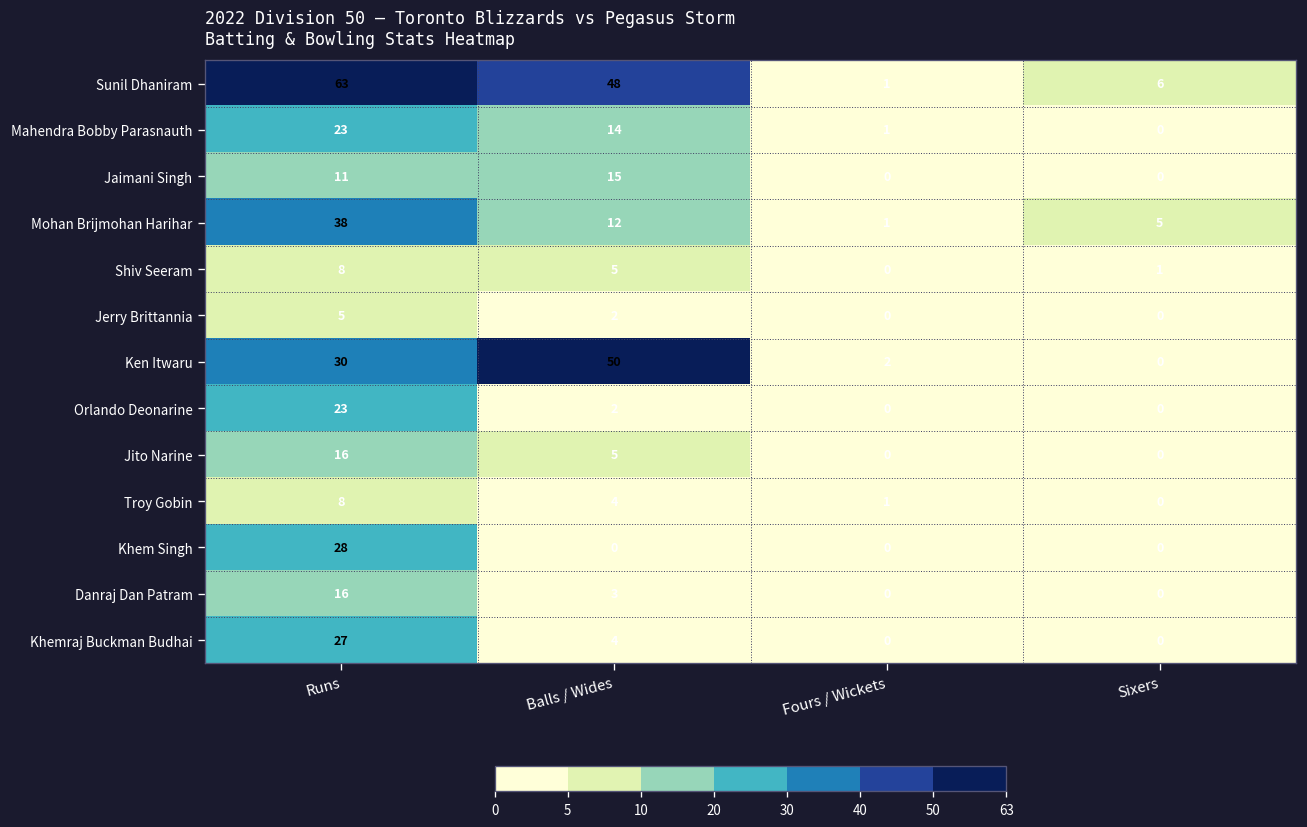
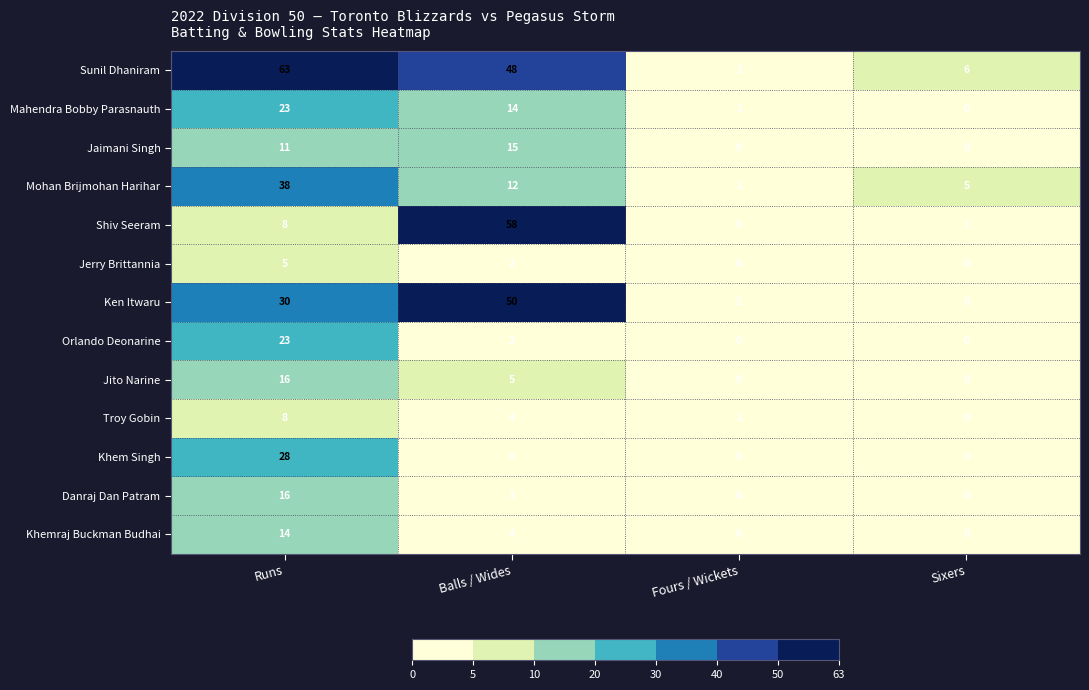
  {
    "Sunil Dhaniram": {
      "Runs": 63,
      "Balls / Wides": 48,
      "Sixers": 6
    },
    "Mahendra Bobby Parasnauth": {
      "Runs": 23,
      "Balls / Wides": 14
    },
    "Jaimani Singh": {
      "Runs": 11,
      "Balls / Wides": 15
    },
    "Mohan Brijmohan Harihar": {
      "Runs": 38,
      "Balls / Wides": 12,
      "Sixers": 5
    },
    "Shiv Seeram": {
      "Runs": 8,
-     "Balls / Wides": 5
+     "Balls / Wides": 58
    },
    "Jerry Brittannia": {
      "Runs": 5
    },
    "Ken Itwaru": {
      "Runs": 30,
      "Balls / Wides": 50
    },
    "Orlando Deonarine": {
      "Runs": 23
    },
    "Jito Narine": {
      "Runs": 16,
      "Balls / Wides": 5
    },
    "Troy Gobin": {
      "Runs": 8
    },
    "Khem Singh": {
      "Runs": 28
    },
    "Danraj Dan Patram": {
      "Runs": 16
    },
    "Khemraj Buckman Budhai": {
-     "Runs": 27
+     "Runs": 14
    }
  }
